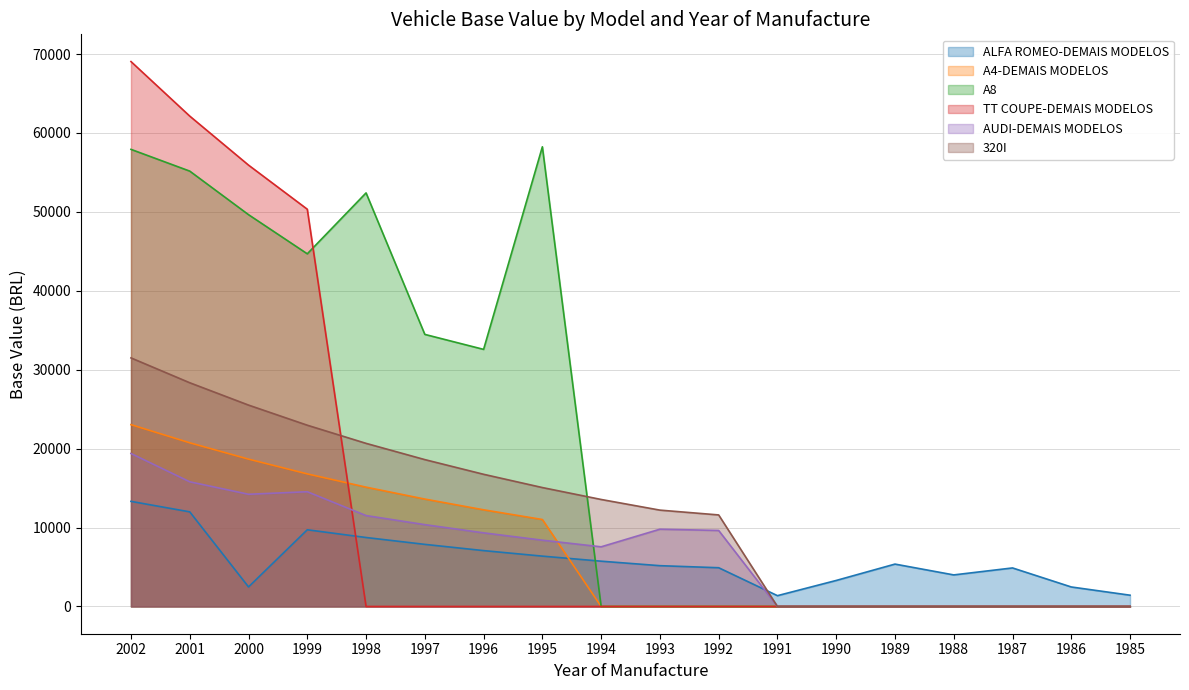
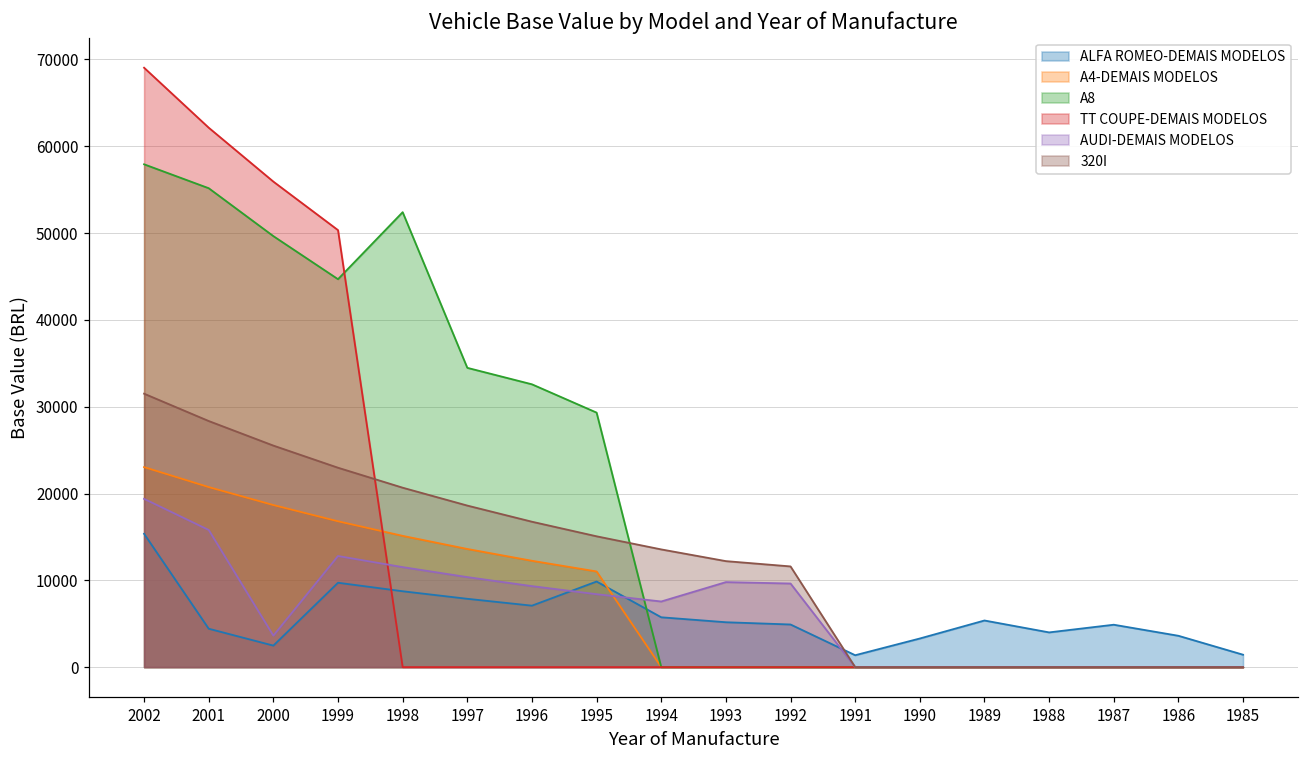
  {
    "ALFA ROMEO-DEMAIS MODELOS": {
-     "2002": 13000,
-     "2001": 12000,
+     "2002": 15000,
+     "2001": 4000,
      "2000": 2000,
      "1999": 10000,
      "1998": 9000,
      "1997": 8000,
      "1996": 7000,
-     "1995": 6000,
+     "1995": 10000,
      "1994": 6000,
      "1993": 5000,
      "1992": 5000,
      "1991": 1000,
      "1990": 3000,
      "1989": 5000,
      "1988": 4000,
      "1987": 5000,
-     "1986": 2000,
+     "1986": 4000,
      "1985": 1000
    },
    "A8": {
      "2002": 58000,
      "2001": 55000,
      "2000": 50000,
      "1999": 45000,
      "1998": 52000,
      "1997": 34000,
      "1996": 33000,
-     "1995": 58000
+     "1995": 29000
    },
    "AUDI-DEMAIS MODELOS": {
      "2002": 19000,
      "2001": 16000,
-     "2000": 14000,
-     "1999": 15000,
+     "2000": 4000,
+     "1999": 13000,
      "1998": 12000,
      "1997": 10000,
      "1996": 9000,
      "1995": 8000,
      "1994": 8000,
      "1993": 10000,
      "1992": 10000
    }
  }
